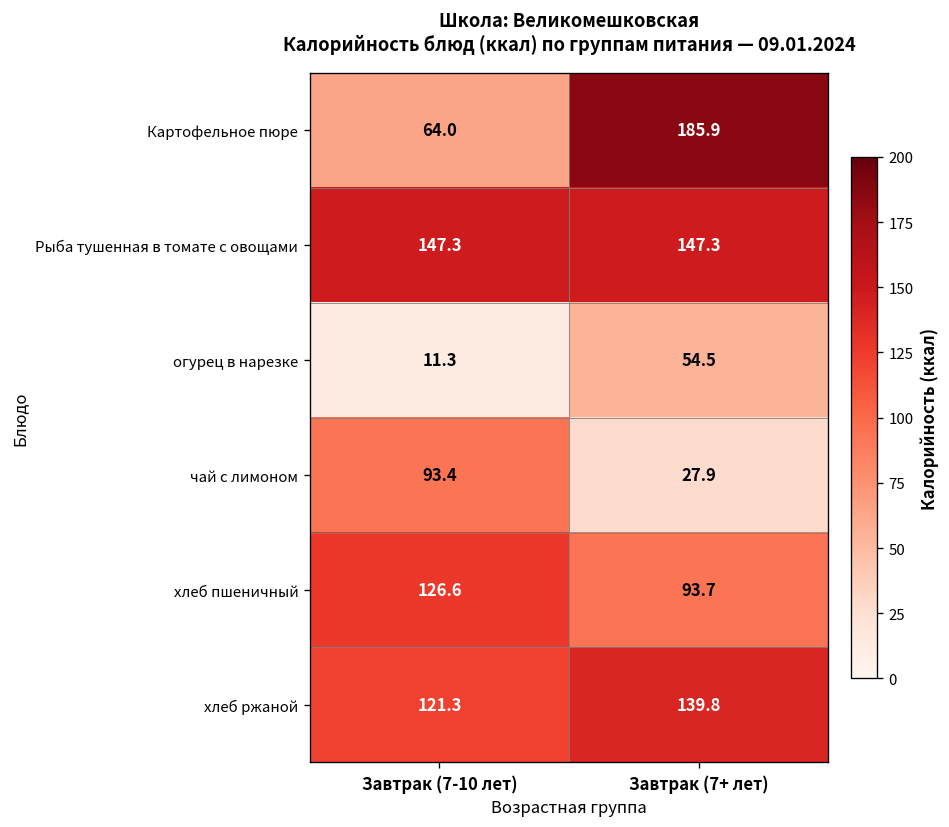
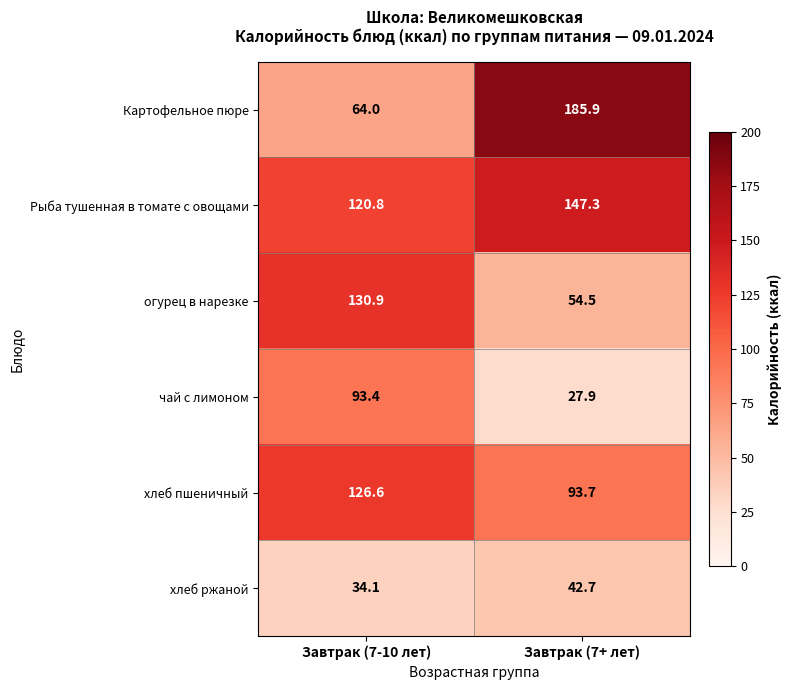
  {
    "Картофельное пюре": {
      "Завтрак (7-10 лет)": 64.0,
      "Завтрак (7+ лет)": 185.9
    },
    "Рыба тушенная в томате с овощами": {
-     "Завтрак (7-10 лет)": 147.3,
+     "Завтрак (7-10 лет)": 120.8,
      "Завтрак (7+ лет)": 147.3
    },
    "огурец в нарезке": {
-     "Завтрак (7-10 лет)": 11.3,
+     "Завтрак (7-10 лет)": 130.9,
      "Завтрак (7+ лет)": 54.5
    },
    "чай с лимоном": {
      "Завтрак (7-10 лет)": 93.4,
      "Завтрак (7+ лет)": 27.9
    },
    "хлеб пшеничный": {
      "Завтрак (7-10 лет)": 126.6,
      "Завтрак (7+ лет)": 93.7
    },
    "хлеб ржаной": {
-     "Завтрак (7-10 лет)": 121.3,
-     "Завтрак (7+ лет)": 139.8
+     "Завтрак (7-10 лет)": 34.1,
+     "Завтрак (7+ лет)": 42.7
    }
  }
